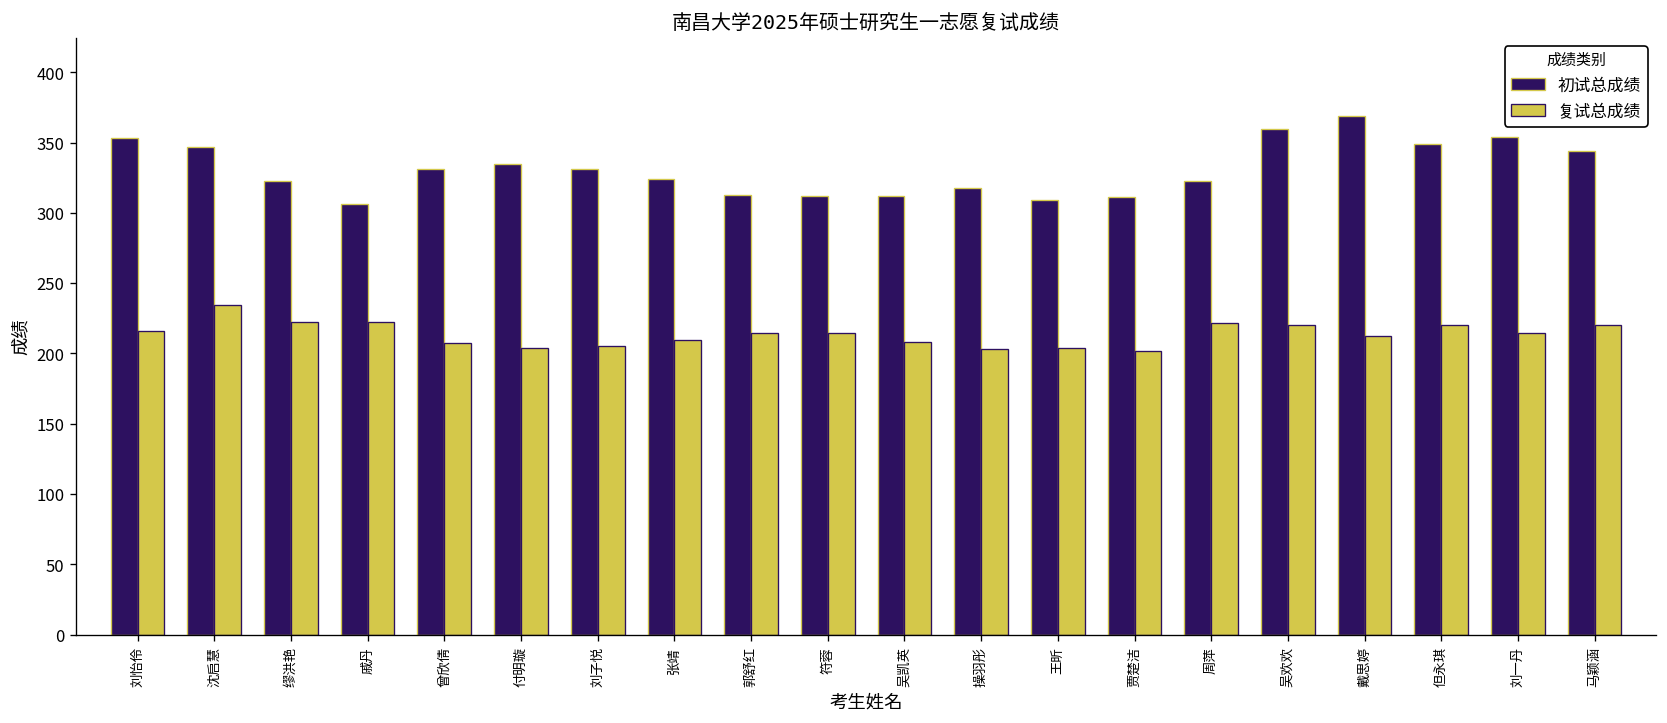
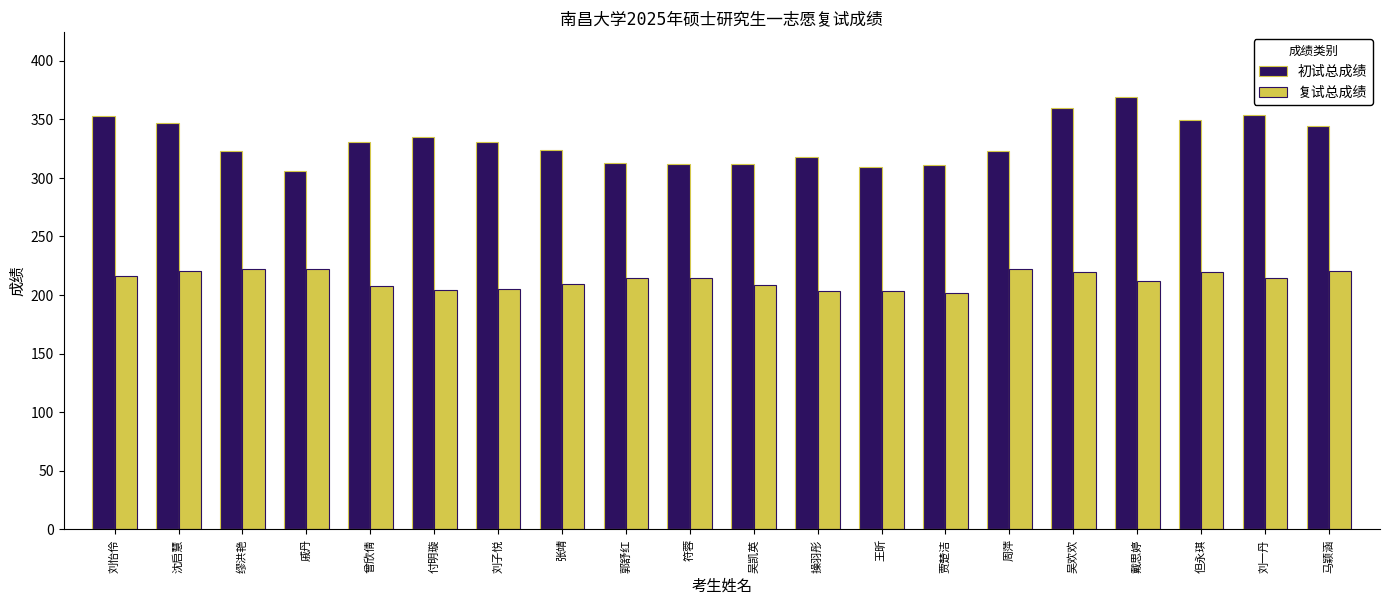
  {
    "初试总成绩": {
      "刘怡伶": 353,
      "沈启慧": 347,
      "缪洪艳": 323,
      "戚丹": 306,
      "曾欣倩": 331,
      "付明璇": 335,
      "刘子悦": 331,
      "张靖": 324,
      "郭舒红": 313,
      "符蓉": 312,
      "吴凯英": 312,
      "操羽彤": 318,
      "王昕": 309,
      "贾楚洁": 311,
      "周萍": 323,
      "吴欢欢": 360,
      "戴思婷": 369,
      "但永琪": 349,
      "刘一丹": 354,
      "马颖涵": 344
    },
    "复试总成绩": {
      "刘怡伶": 216,
-     "沈启慧": 234,
+     "沈启慧": 221,
      "缪洪艳": 222,
      "戚丹": 223,
      "曾欣倩": 207,
      "付明璇": 204,
      "刘子悦": 205,
      "张靖": 209,
      "郭舒红": 214,
      "符蓉": 215,
      "吴凯英": 208,
      "操羽彤": 204,
      "王昕": 204,
      "贾楚洁": 201,
      "周萍": 222,
      "吴欢欢": 220,
      "戴思婷": 212,
      "但永琪": 220,
      "刘一丹": 214,
      "马颖涵": 220
    }
  }
